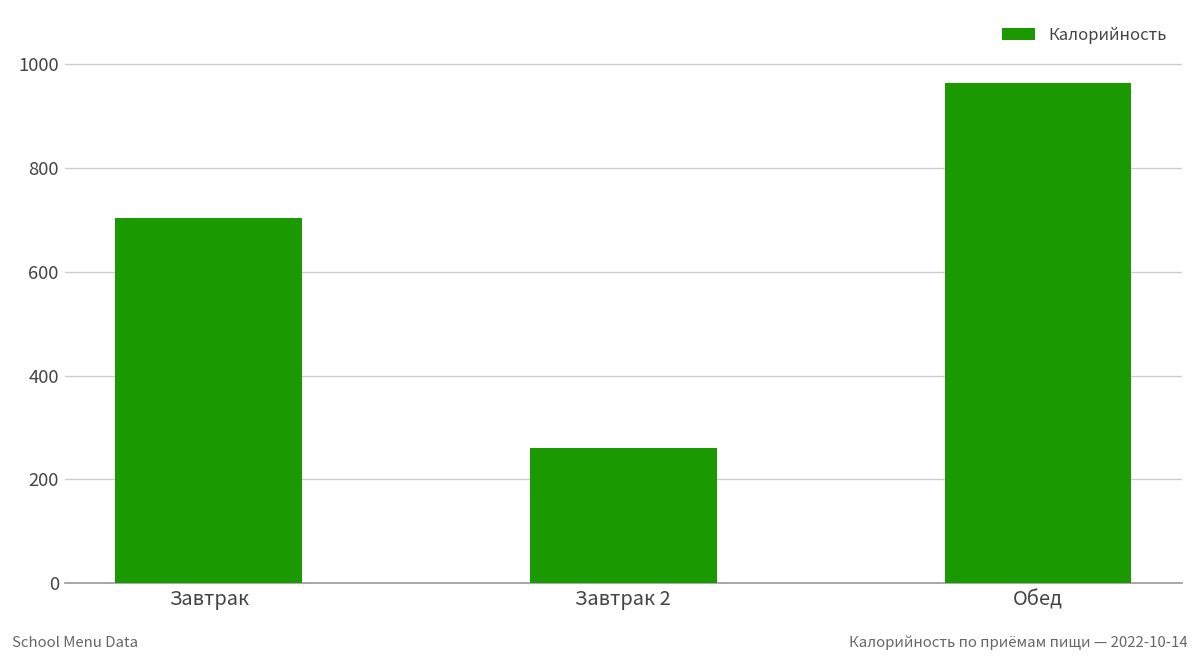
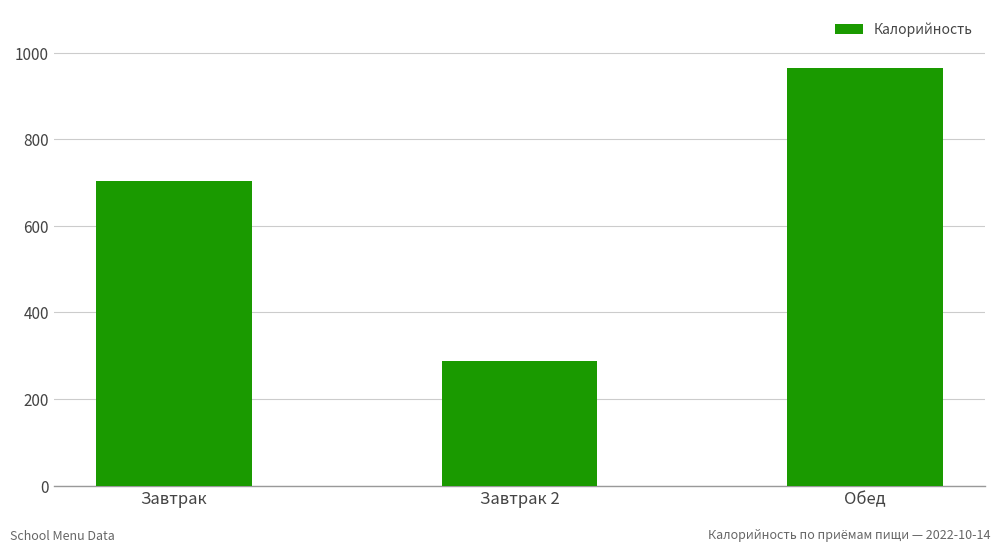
  {
    "Завтрак": 700,
-   "Завтрак 2": 260,
+   "Завтрак 2": 290,
    "Обед": 960
  }
